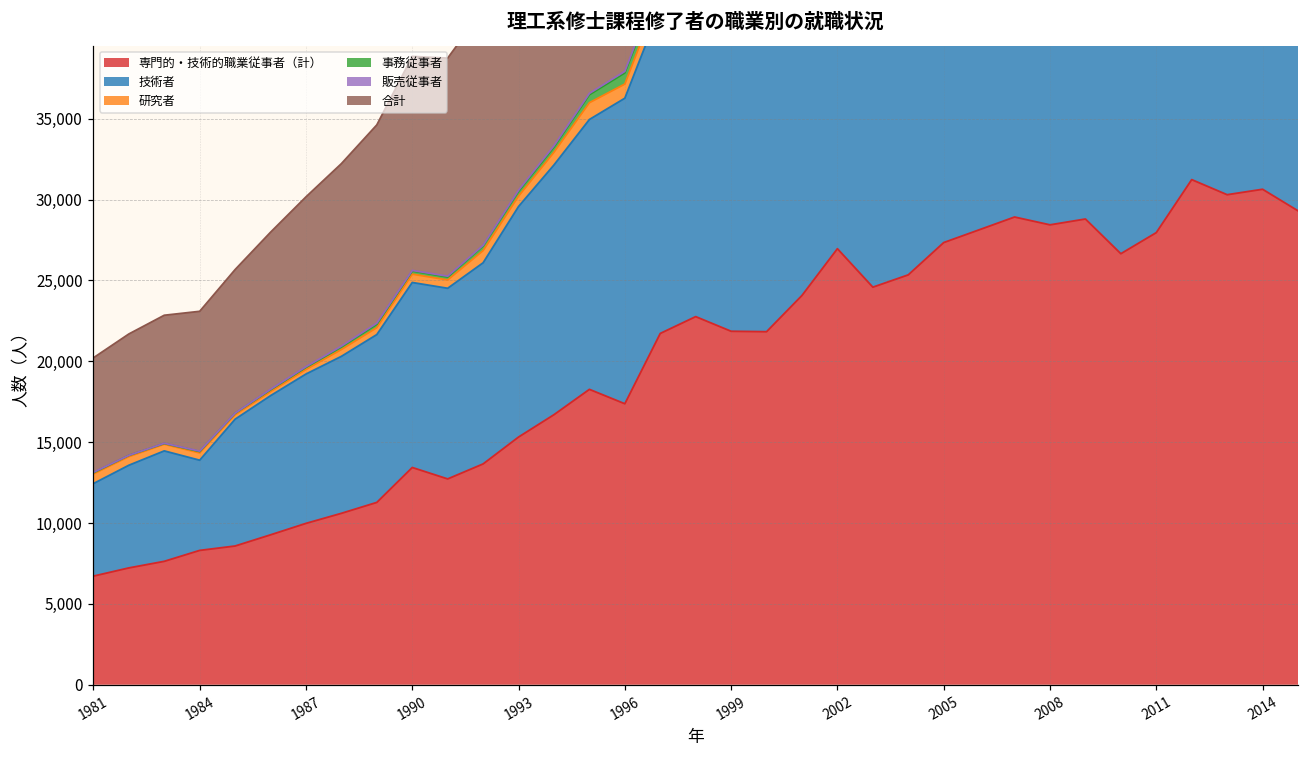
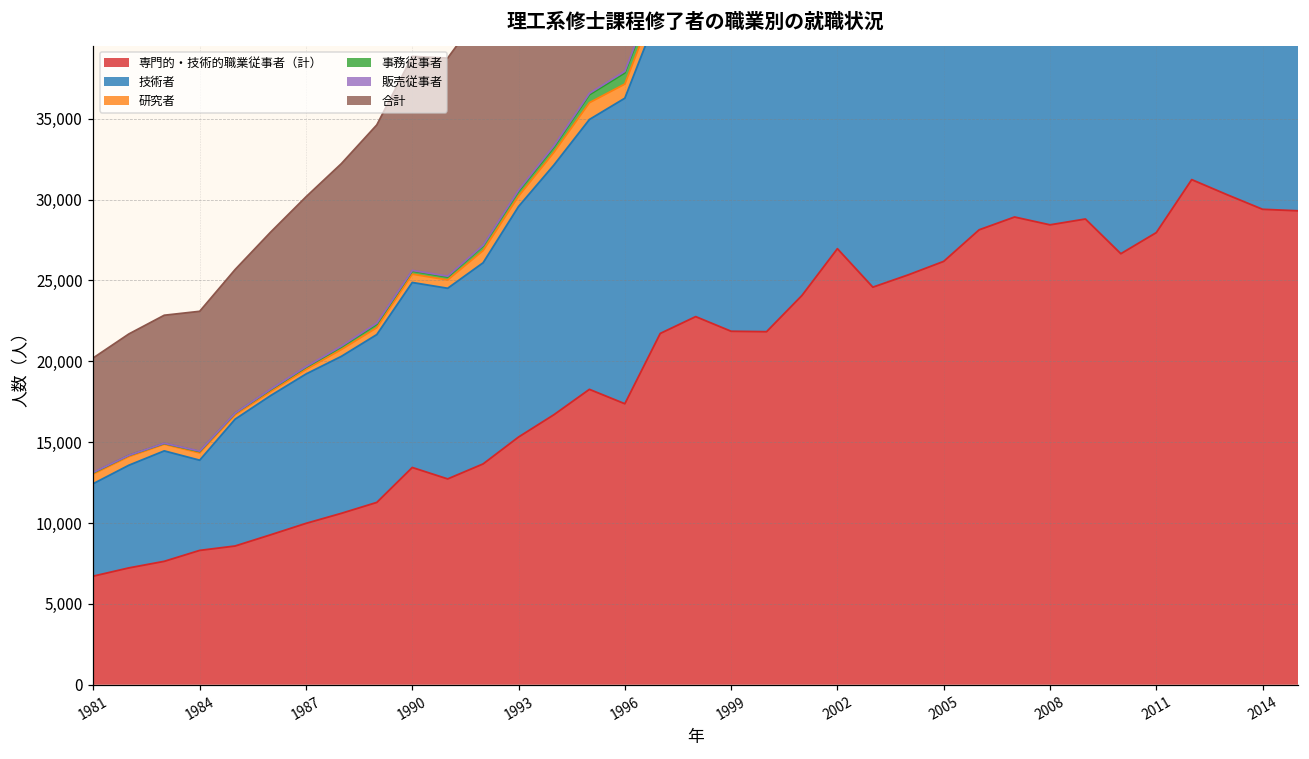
  {
    "専門的・技術的職業従事者（計）": {
      "1981": "6,700",
      "1984": "8,300",
      "1987": "10,000",
      "1990": "13,400",
      "1993": "15,300",
      "1996": "17,400",
      "1999": "21,900",
      "2002": "27,000",
-     "2005": "27,300",
+     "2005": "26,200",
      "2008": "28,400",
      "2011": "28,000",
-     "2014": "30,600"
+     "2014": "29,400"
    },
    "技術者": {
      "1981": "5,700",
      "1984": "5,600",
      "1987": "9,200",
      "1990": "11,400",
      "1993": "14,300",
      "1996": "18,900"
    },
    "研究者": {
      "1990": "500",
      "1993": "600",
      "1996": "900"
    },
    "合計": {
      "1981": "7,100",
      "1984": "8,600",
      "1987": "10,500"
    }
  }
